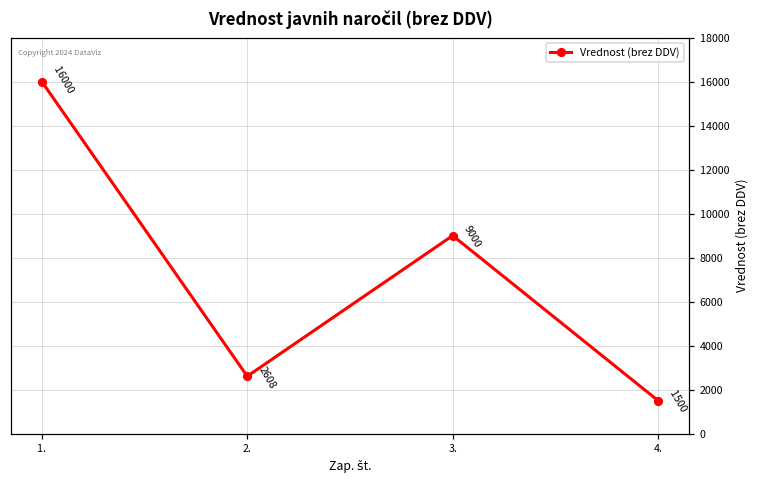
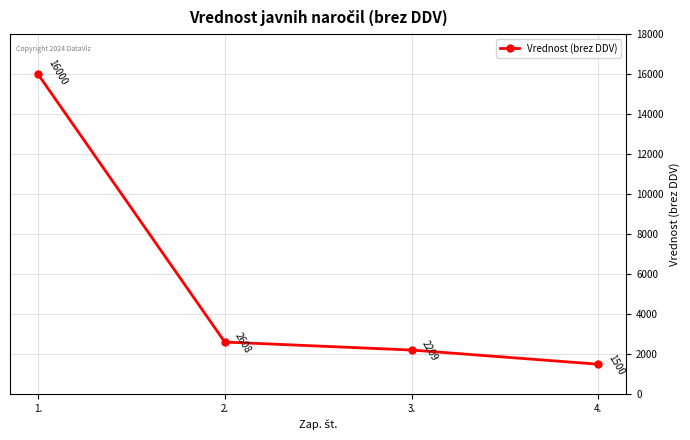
  {
    "1.": 16000,
    "2.": 2608,
-   "3.": 9000,
+   "3.": 2209,
    "4.": 1500
  }
